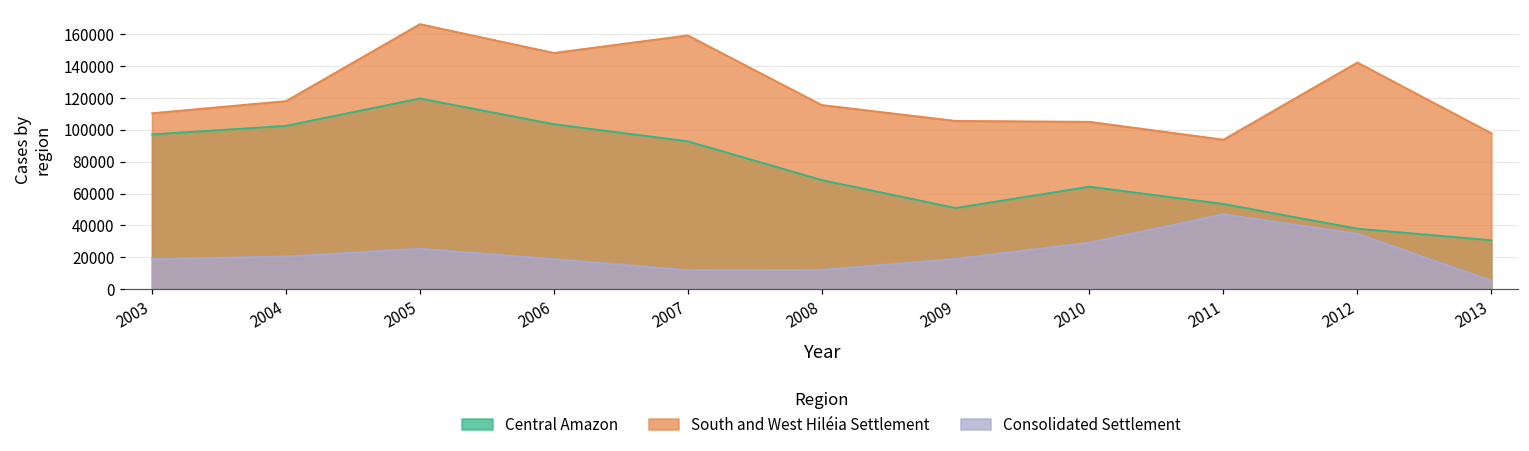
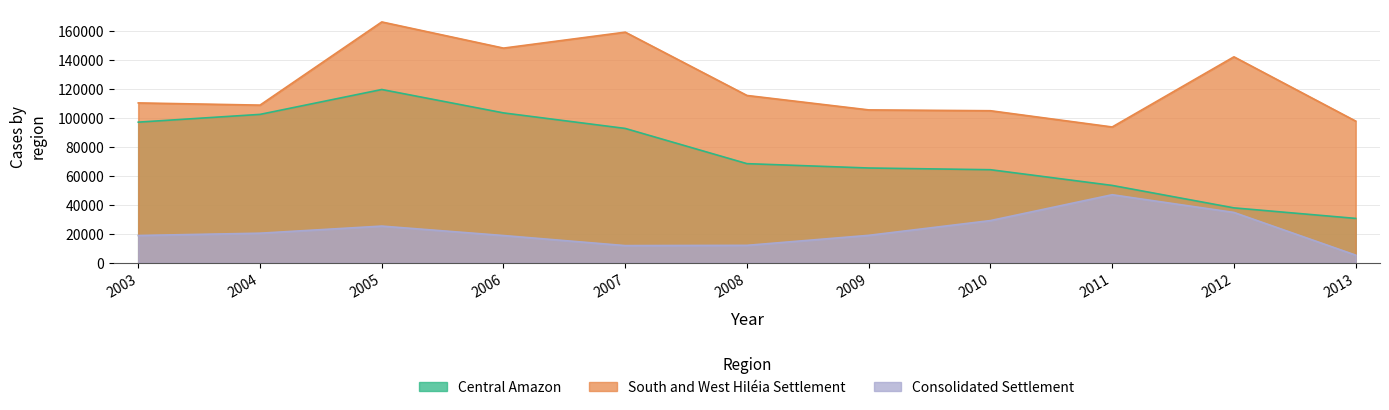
  {
    "Central Amazon": {
      "2003": 97000,
      "2004": 102000,
      "2005": 120000,
      "2006": 103000,
      "2007": 93000,
      "2008": 68000,
-     "2009": 51000,
+     "2009": 65000,
      "2010": 64000,
      "2011": 53000,
      "2012": 38000,
      "2013": 31000
    },
    "South and West Hiléia Settlement": {
      "2003": 110000,
-     "2004": 118000,
+     "2004": 109000,
      "2005": 166000,
      "2006": 148000,
      "2007": 159000,
      "2008": 116000,
      "2009": 106000,
      "2010": 105000,
      "2011": 94000,
      "2012": 142000,
      "2013": 98000
    },
    "Consolidated Settlement": {
      "2003": 19000,
      "2004": 21000,
      "2005": 25000,
      "2006": 19000,
      "2007": 12000,
      "2008": 12000,
      "2009": 19000,
      "2010": 29000,
      "2011": 47000,
      "2012": 35000,
      "2013": 5000
    }
  }
